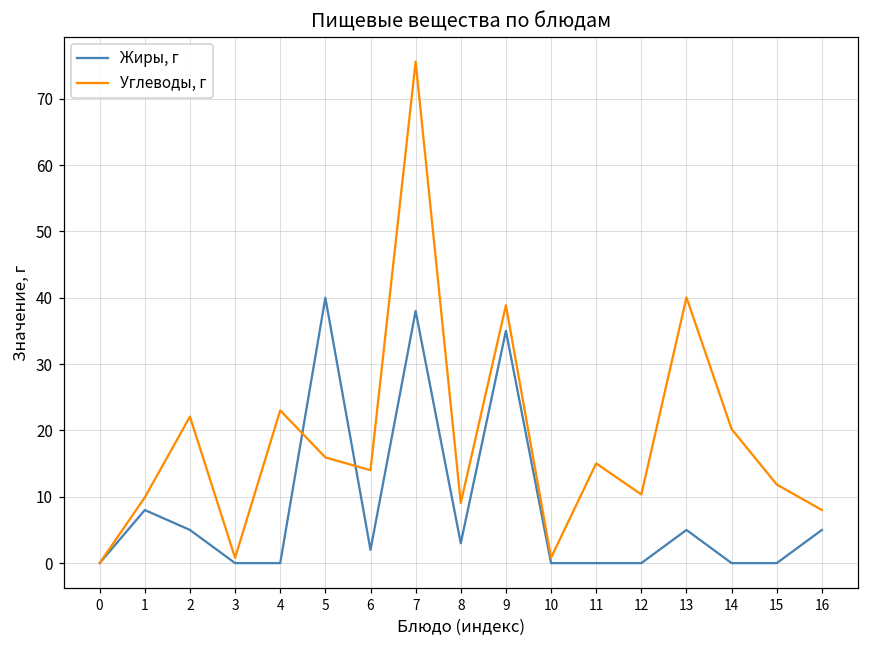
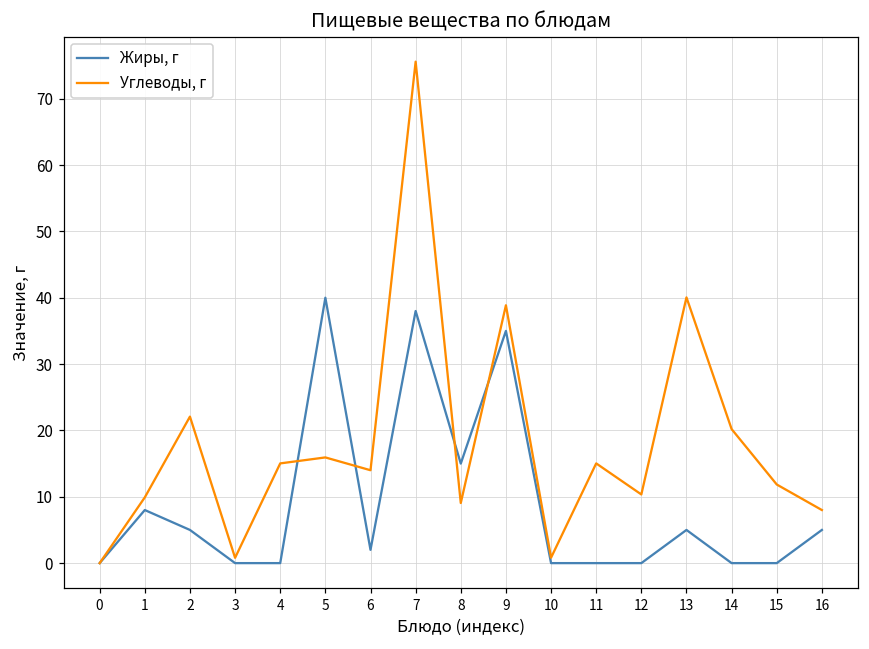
  {
    "Жиры, г": {
      "1": 8,
      "2": 5,
      "3": 0,
      "4": 0,
      "5": 40,
      "6": 2,
      "7": 38,
-     "8": 3,
+     "8": 15,
      "9": 35,
      "10": 0,
      "11": 0,
      "12": 0,
      "13": 5,
      "14": 0,
      "15": 0,
      "16": 5
    },
    "Углеводы, г": {
      "1": 10,
      "2": 22,
      "3": 1,
-     "4": 23,
+     "4": 15,
      "5": 16,
      "6": 14,
      "7": 76,
      "8": 9,
      "9": 39,
      "10": 1,
      "11": 15,
      "12": 10,
      "13": 40,
      "14": 20,
      "15": 12,
      "16": 8
    }
  }
